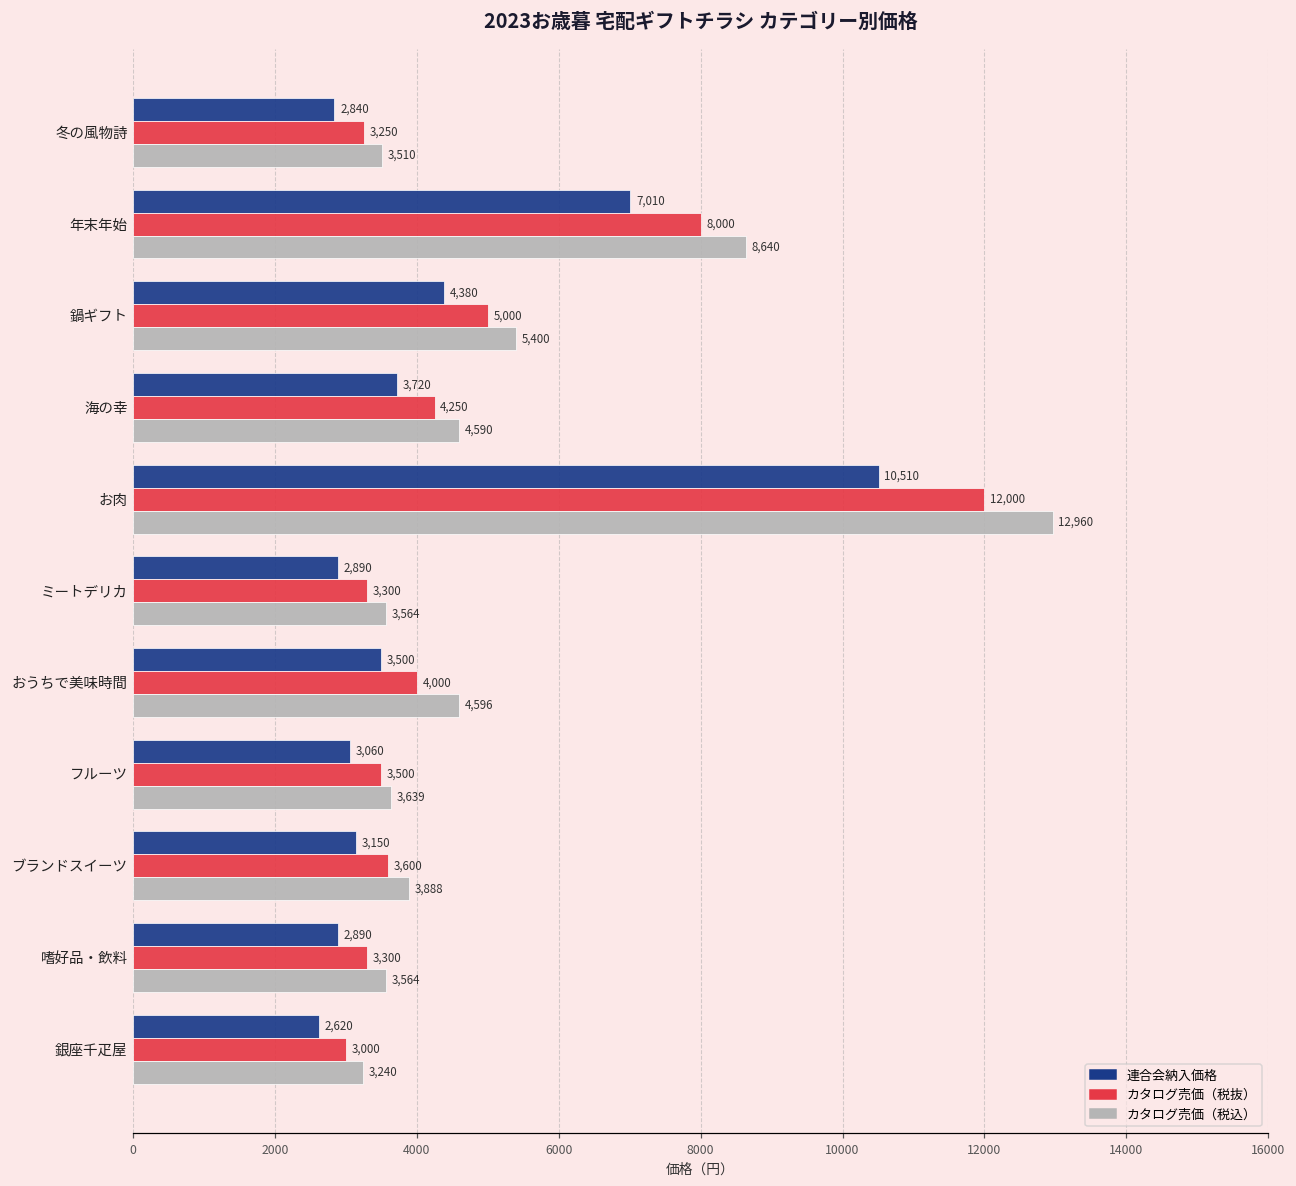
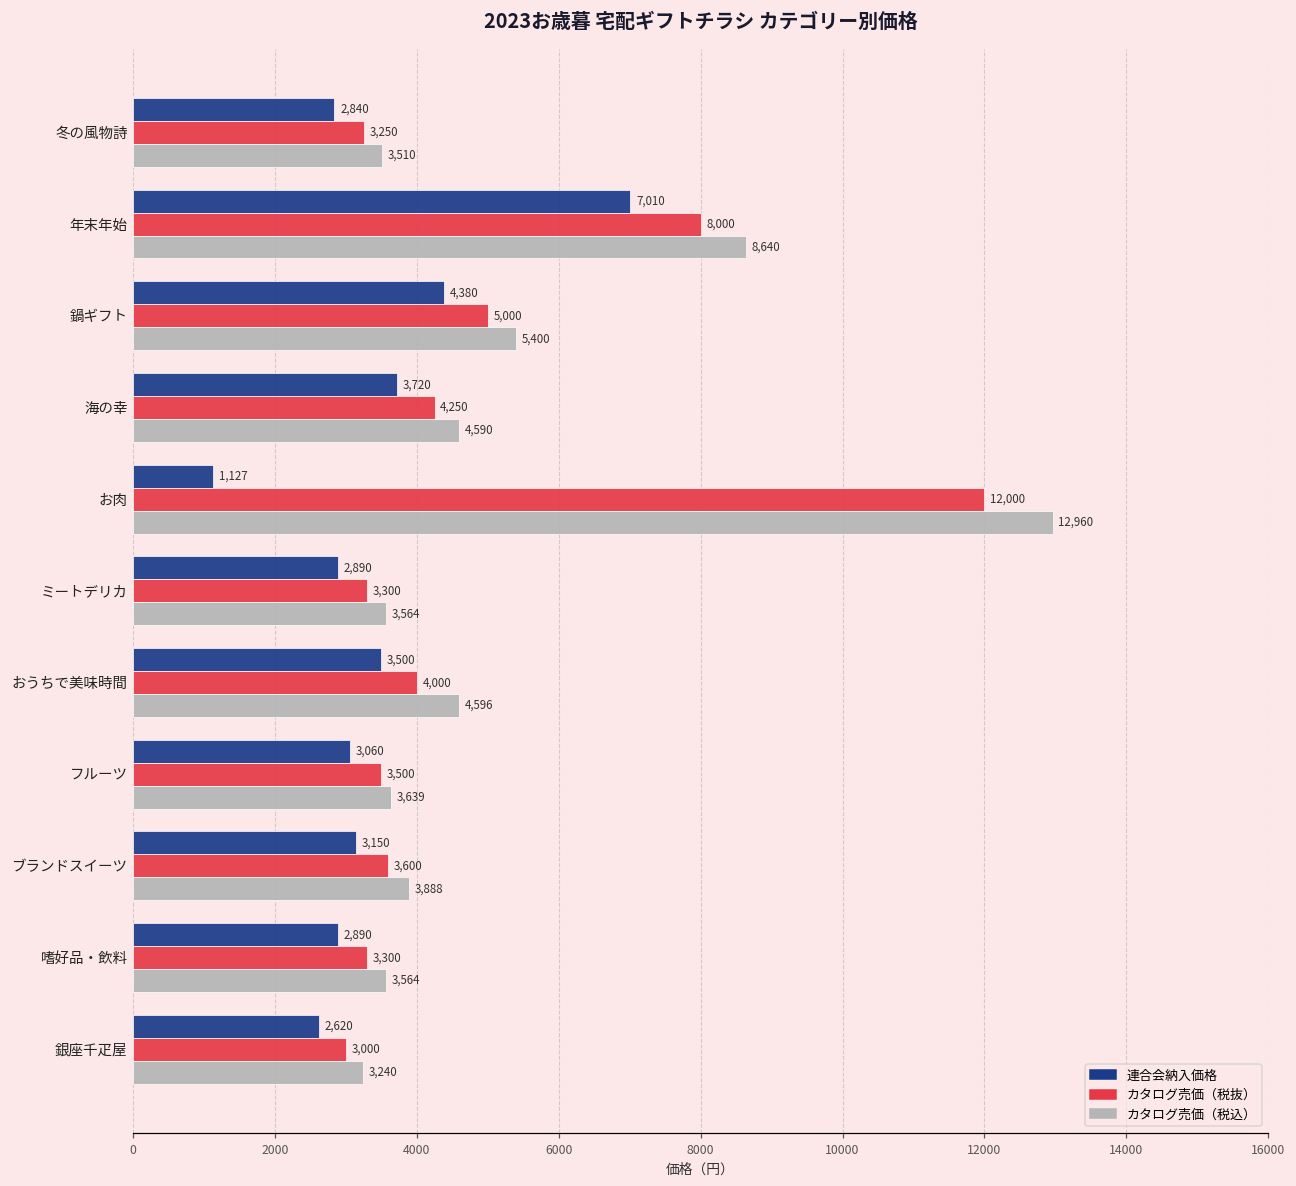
  {
    "連合会納入価格": {
      "冬の風物詩": "2,840",
      "年末年始": "7,010",
      "鍋ギフト": "4,380",
      "海の幸": "3,720",
-     "お肉": "10,510",
+     "お肉": "1,127",
      "ミートデリカ": "2,890",
      "おうちで美味時間": "3,500",
      "フルーツ": "3,060",
      "ブランドスイーツ": "3,150",
      "嗜好品・飲料": "2,890",
      "銀座千疋屋": "2,620"
    },
    "カタログ売価（税抜）": {
      "冬の風物詩": "3,250",
      "年末年始": "8,000",
      "鍋ギフト": "5,000",
      "海の幸": "4,250",
      "お肉": "12,000",
      "ミートデリカ": "3,300",
      "おうちで美味時間": "4,000",
      "フルーツ": "3,500",
      "ブランドスイーツ": "3,600",
      "嗜好品・飲料": "3,300",
      "銀座千疋屋": "3,000"
    },
    "カタログ売価（税込）": {
      "冬の風物詩": "3,510",
      "年末年始": "8,640",
      "鍋ギフト": "5,400",
      "海の幸": "4,590",
      "お肉": "12,960",
      "ミートデリカ": "3,564",
      "おうちで美味時間": "4,596",
      "フルーツ": "3,639",
      "ブランドスイーツ": "3,888",
      "嗜好品・飲料": "3,564",
      "銀座千疋屋": "3,240"
    }
  }
